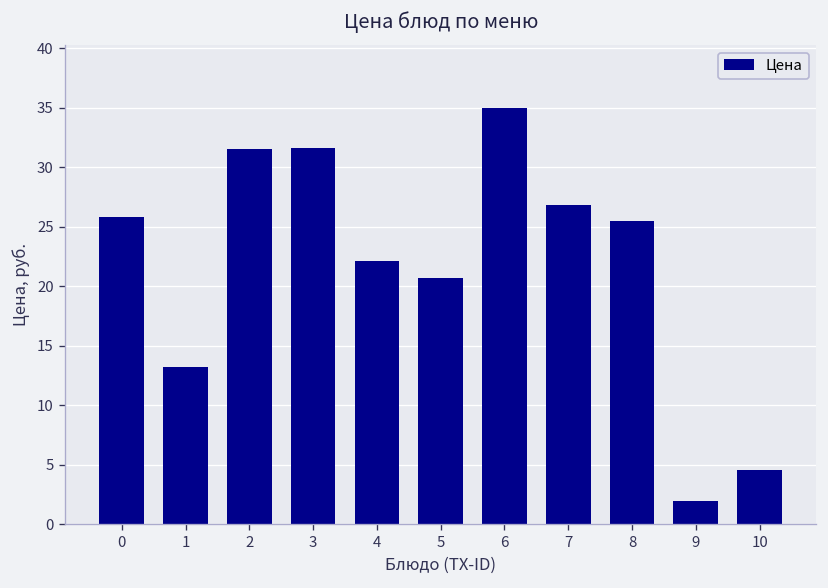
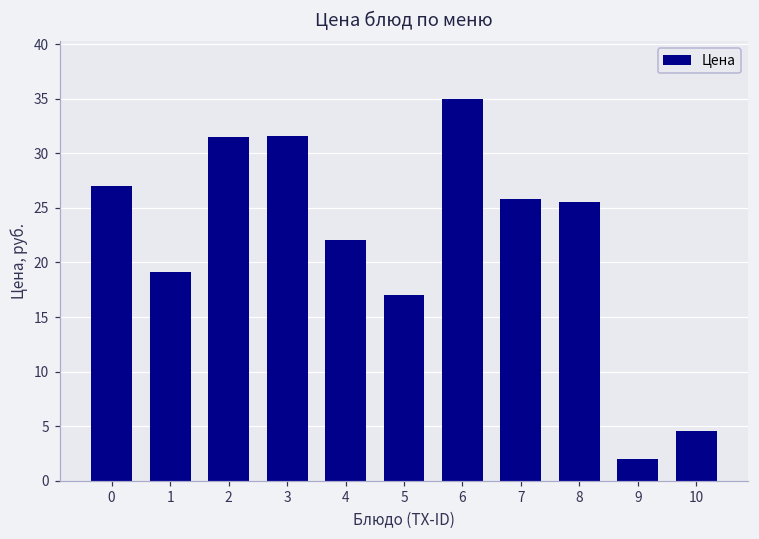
  {
-   "0": 26,
-   "1": 13,
+   "0": 27,
+   "1": 19,
    "2": 32,
    "3": 32,
    "4": 22,
-   "5": 21,
+   "5": 17,
    "6": 35,
-   "7": 27,
+   "7": 26,
    "8": 26,
    "9": 2,
    "10": 5
  }
